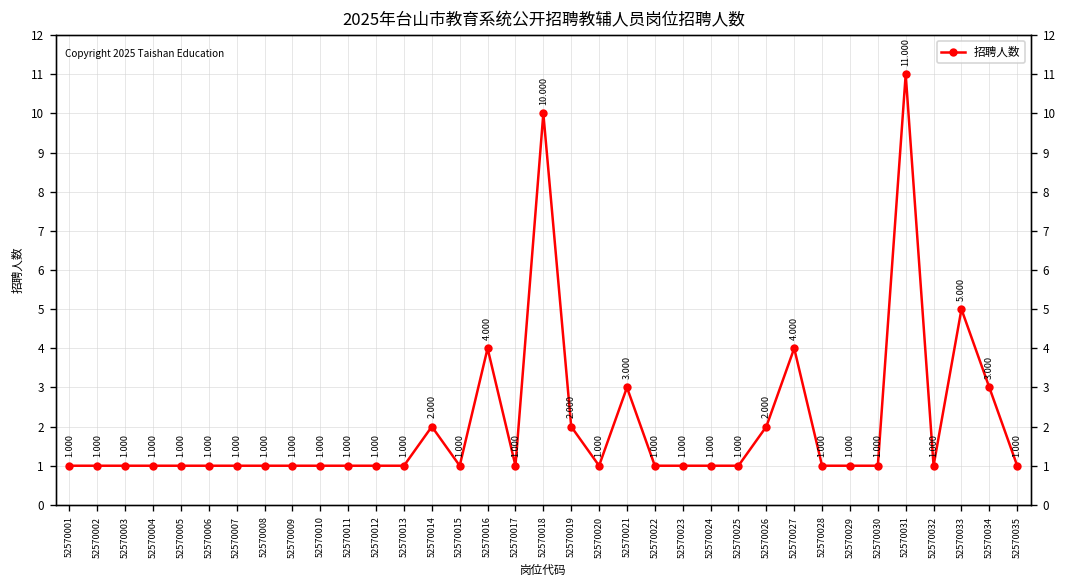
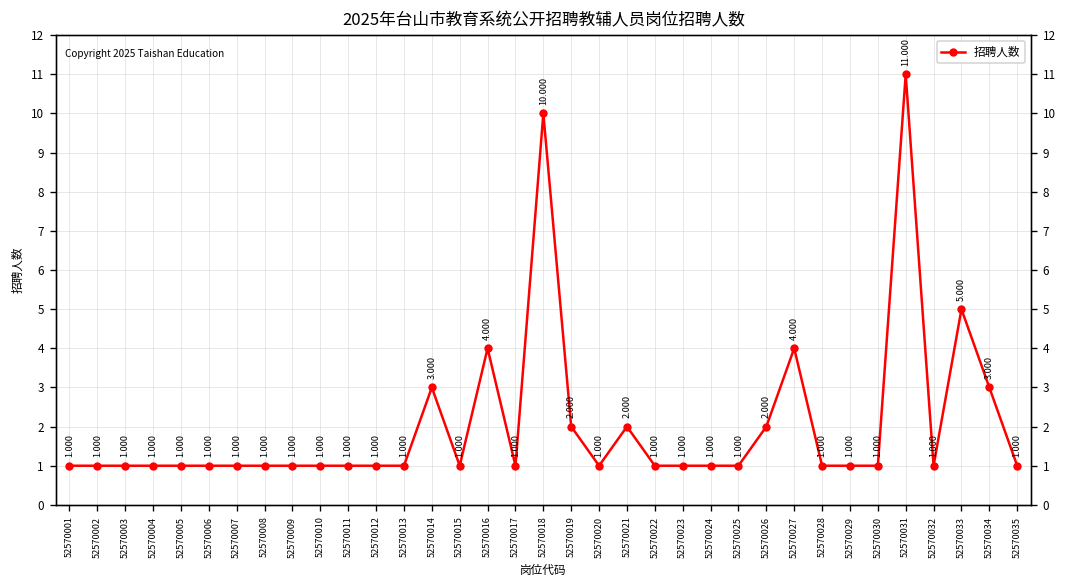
  {
    "52570001": 1.000,
    "52570002": 1.000,
    "52570003": 1.000,
    "52570004": 1.000,
    "52570005": 1.000,
    "52570006": 1.000,
    "52570007": 1.000,
    "52570008": 1.000,
    "52570009": 1.000,
    "52570010": 1.000,
    "52570011": 1.000,
    "52570012": 1.000,
    "52570013": 1.000,
-   "52570014": 2.000,
+   "52570014": 3.000,
    "52570015": 1.000,
    "52570016": 4.000,
    "52570017": 1.000,
    "52570018": 10.000,
    "52570019": 2.000,
    "52570020": 1.000,
-   "52570021": 3.000,
+   "52570021": 2.000,
    "52570022": 1.000,
    "52570023": 1.000,
    "52570024": 1.000,
    "52570025": 1.000,
    "52570026": 2.000,
    "52570027": 4.000,
    "52570028": 1.000,
    "52570029": 1.000,
    "52570030": 1.000,
    "52570031": 11.000,
    "52570032": 1.000,
    "52570033": 5.000,
    "52570034": 3.000,
    "52570035": 1.000
  }
